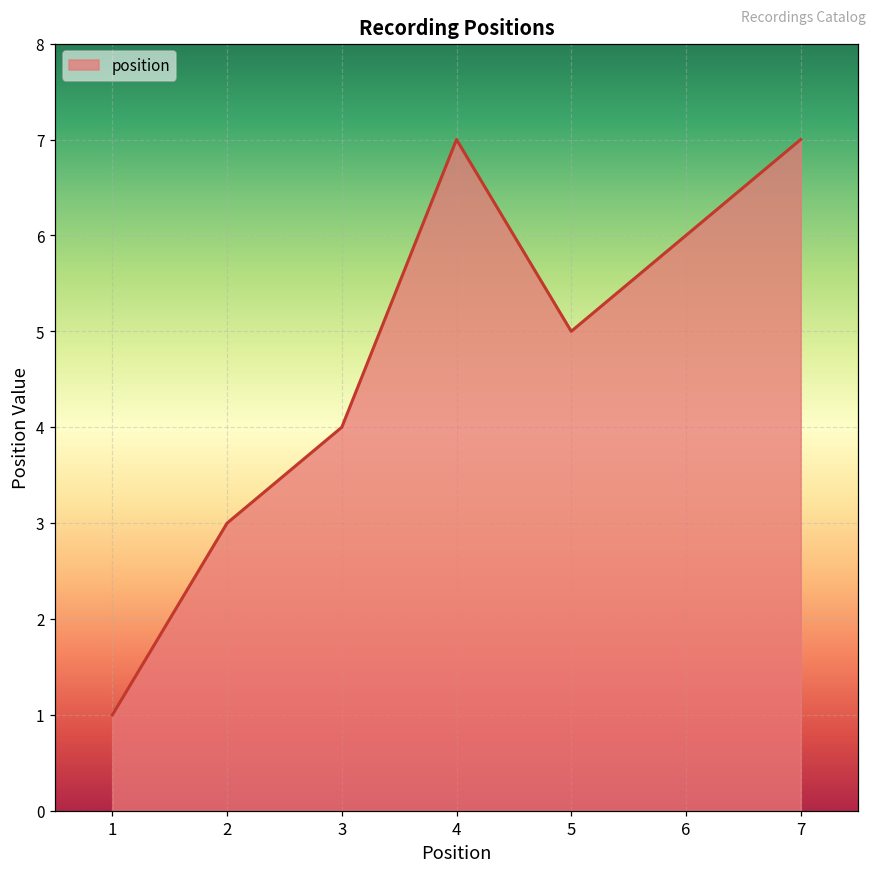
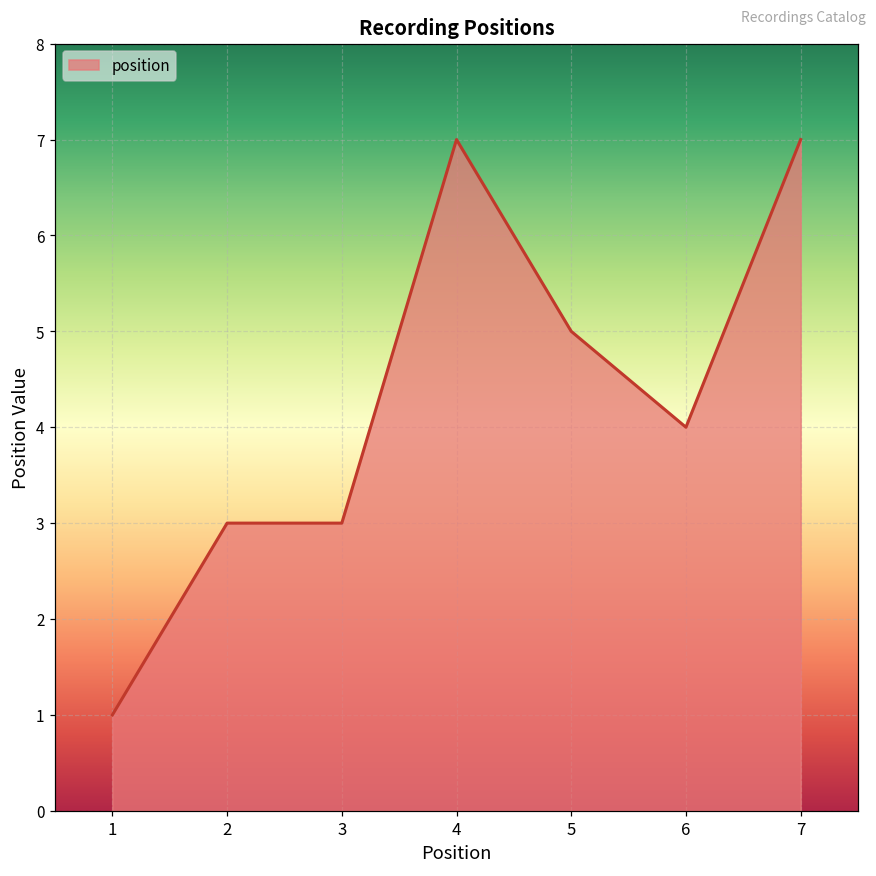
  {
    "1": 1,
    "2": 3,
-   "3": 4,
+   "3": 3,
    "4": 7,
    "5": 5,
-   "6": 6,
+   "6": 4,
    "7": 7
  }
